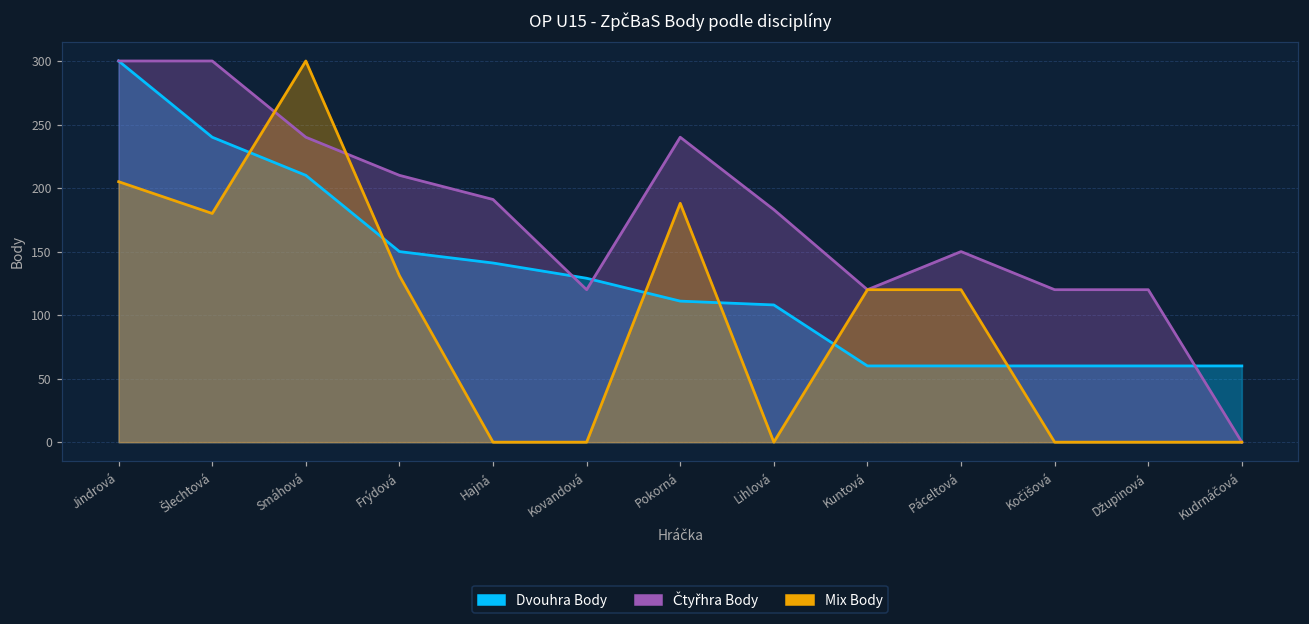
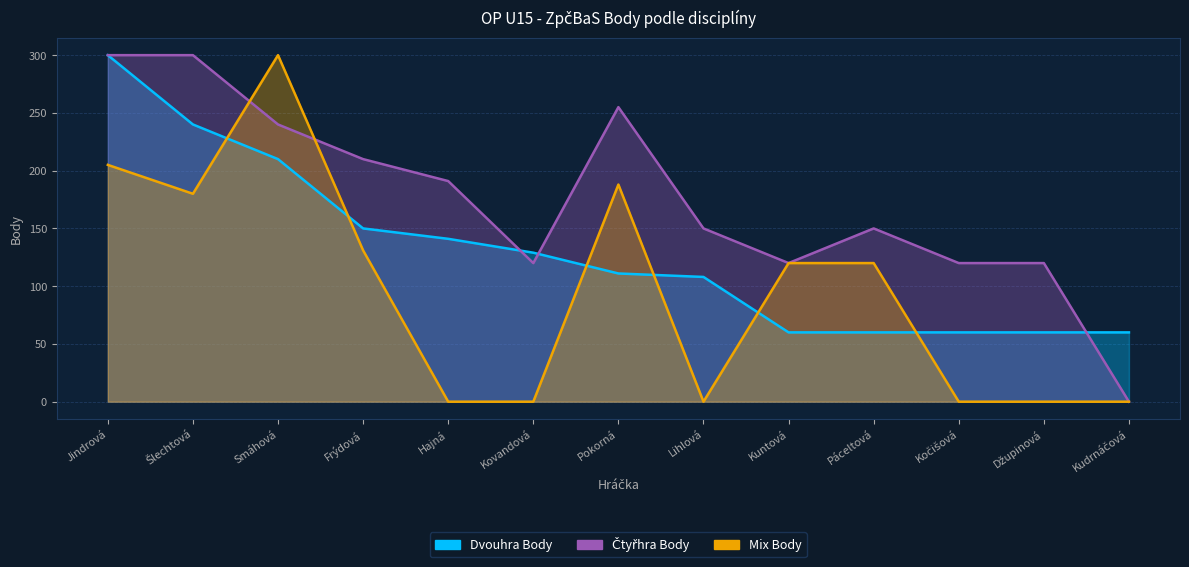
  {
    "Dvouhra Body": {
      "Šlechtová": 240,
      "Smáhová": 210,
      "Frýdová": 150,
      "Hajná": 141,
      "Kovandová": 129,
      "Pokorná": 111,
      "Lihlová": 108,
      "Kuntová": 60,
      "Páceltová": 60,
      "Kočišová": 60,
      "Džupinová": 60,
      "Kudrnáčová": 60
    },
    "Čtyřhra Body": {
      "Šlechtová": 300,
      "Smáhová": 240,
      "Frýdová": 210,
      "Hajná": 191,
      "Kovandová": 120,
-     "Pokorná": 240,
-     "Lihlová": 183,
+     "Pokorná": 255,
+     "Lihlová": 150,
      "Páceltová": 150,
      "Kočišová": 120,
      "Džupinová": 120
    },
    "Mix Body": {
      "Jindrová": 205,
      "Šlechtová": 180,
      "Smáhová": 300,
      "Frýdová": 131,
      "Hajná": 0,
      "Kovandová": 0,
      "Pokorná": 188,
      "Lihlová": 0,
      "Páceltová": 120,
      "Kočišová": 0,
      "Džupinová": 0
    }
  }
